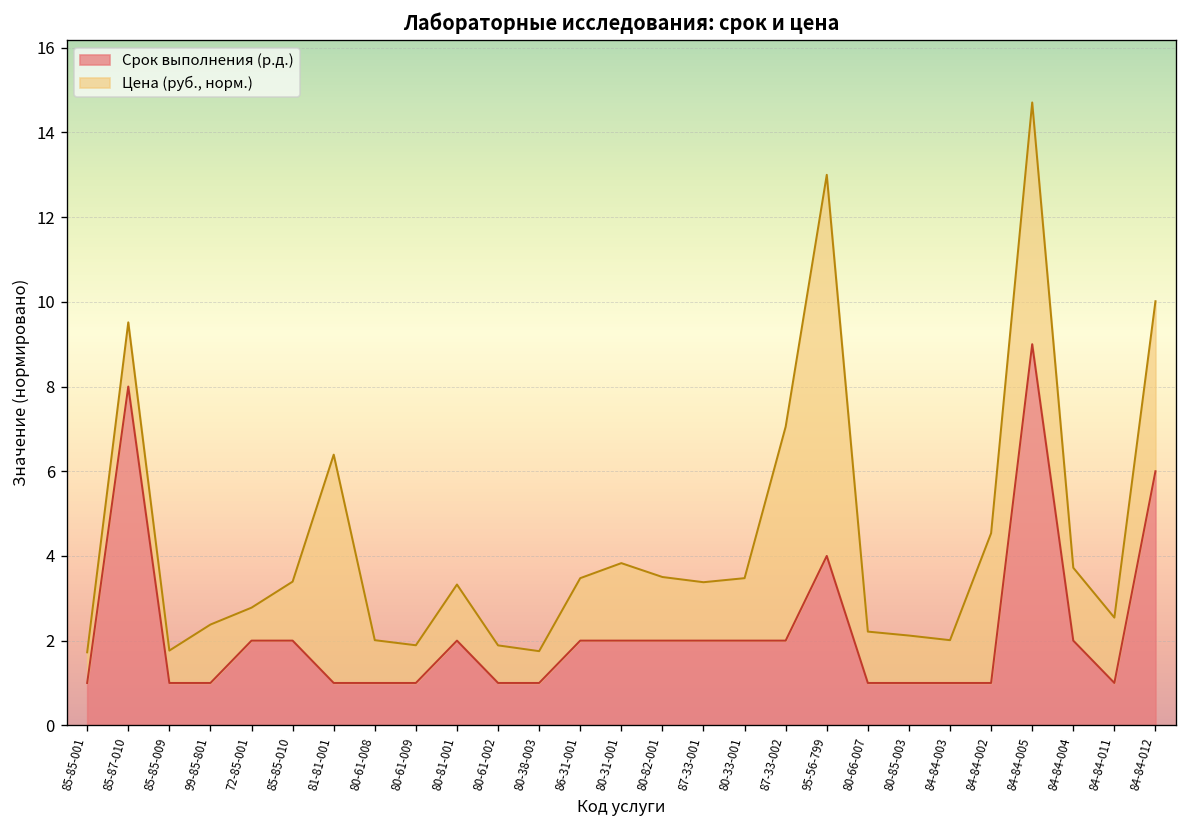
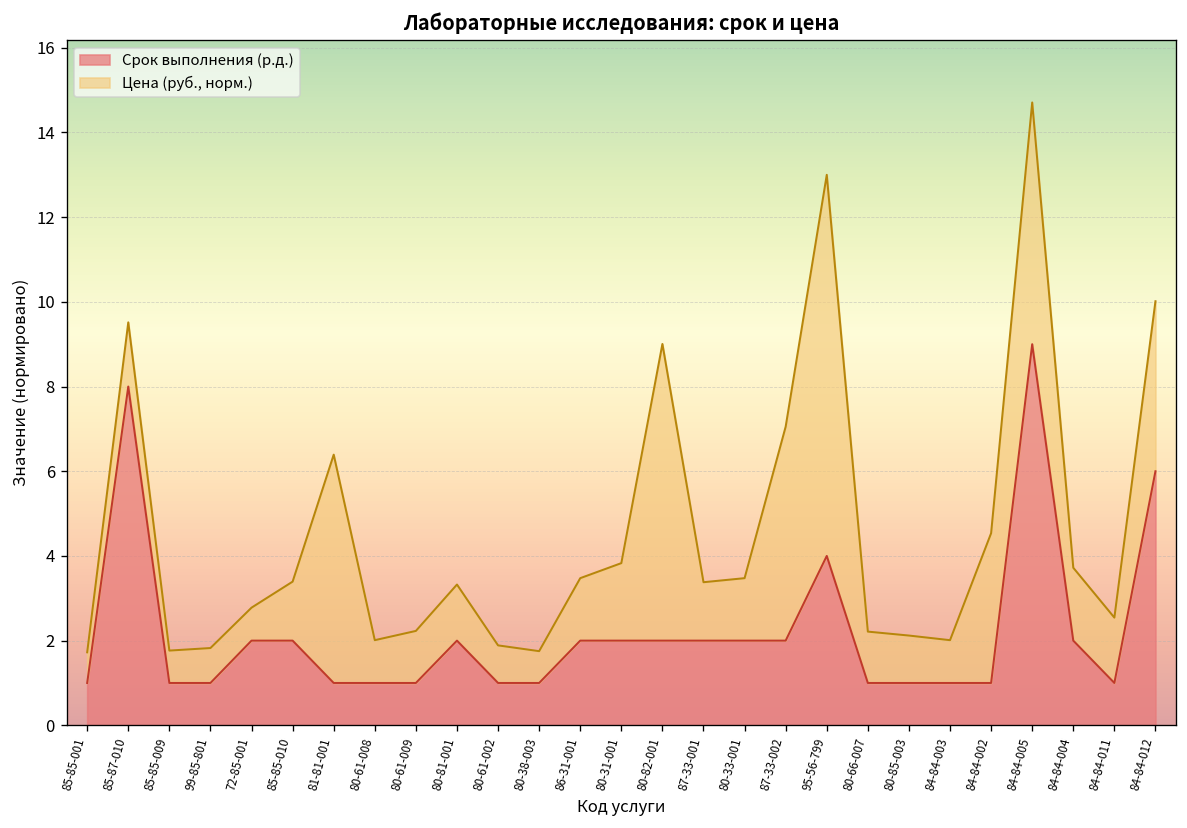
  {
    "Срок выполнения (р.д.)": {
      "85-85-001": 1.0,
      "85-87-010": 8.0,
      "85-85-009": 1.0,
      "99-85-801": 1.0,
      "72-85-001": 2.0,
      "85-85-010": 2.0,
      "81-81-001": 1.0,
      "80-61-008": 1.0,
      "80-61-009": 1.0,
      "80-81-001": 2.0,
      "80-61-002": 1.0,
      "80-38-003": 1.0,
      "86-31-001": 2.0,
      "80-31-001": 2.0,
      "80-82-001": 2.0,
      "87-33-001": 2.0,
      "80-33-001": 2.0,
      "87-33-002": 2.0,
      "95-56-799": 4.0,
      "80-66-007": 1.0,
      "80-85-003": 1.0,
      "84-84-003": 1.0,
      "84-84-002": 1.0,
      "84-84-005": 9.0,
      "84-84-004": 2.0,
      "84-84-011": 1.0,
      "84-84-012": 6.0
    },
    "Цена (руб., норм.)": {
      "85-85-001": 0.7,
      "85-87-010": 1.5,
      "85-85-009": 0.8,
-     "99-85-801": 1.4,
+     "99-85-801": 0.8,
      "72-85-001": 0.8,
      "85-85-010": 1.4,
      "81-81-001": 5.4,
      "80-61-008": 1.0,
-     "80-61-009": 0.9,
+     "80-61-009": 1.2,
      "80-81-001": 1.3,
      "80-61-002": 0.9,
      "80-38-003": 0.8,
      "86-31-001": 1.5,
      "80-31-001": 1.8,
-     "80-82-001": 1.5,
+     "80-82-001": 7.0,
      "87-33-001": 1.4,
      "80-33-001": 1.5,
      "87-33-002": 5.1,
      "95-56-799": 9.0,
      "80-66-007": 1.2,
      "80-85-003": 1.1,
      "84-84-003": 1.0,
      "84-84-002": 3.5,
      "84-84-005": 5.7,
      "84-84-004": 1.7,
      "84-84-011": 1.5,
      "84-84-012": 4.0
    }
  }
